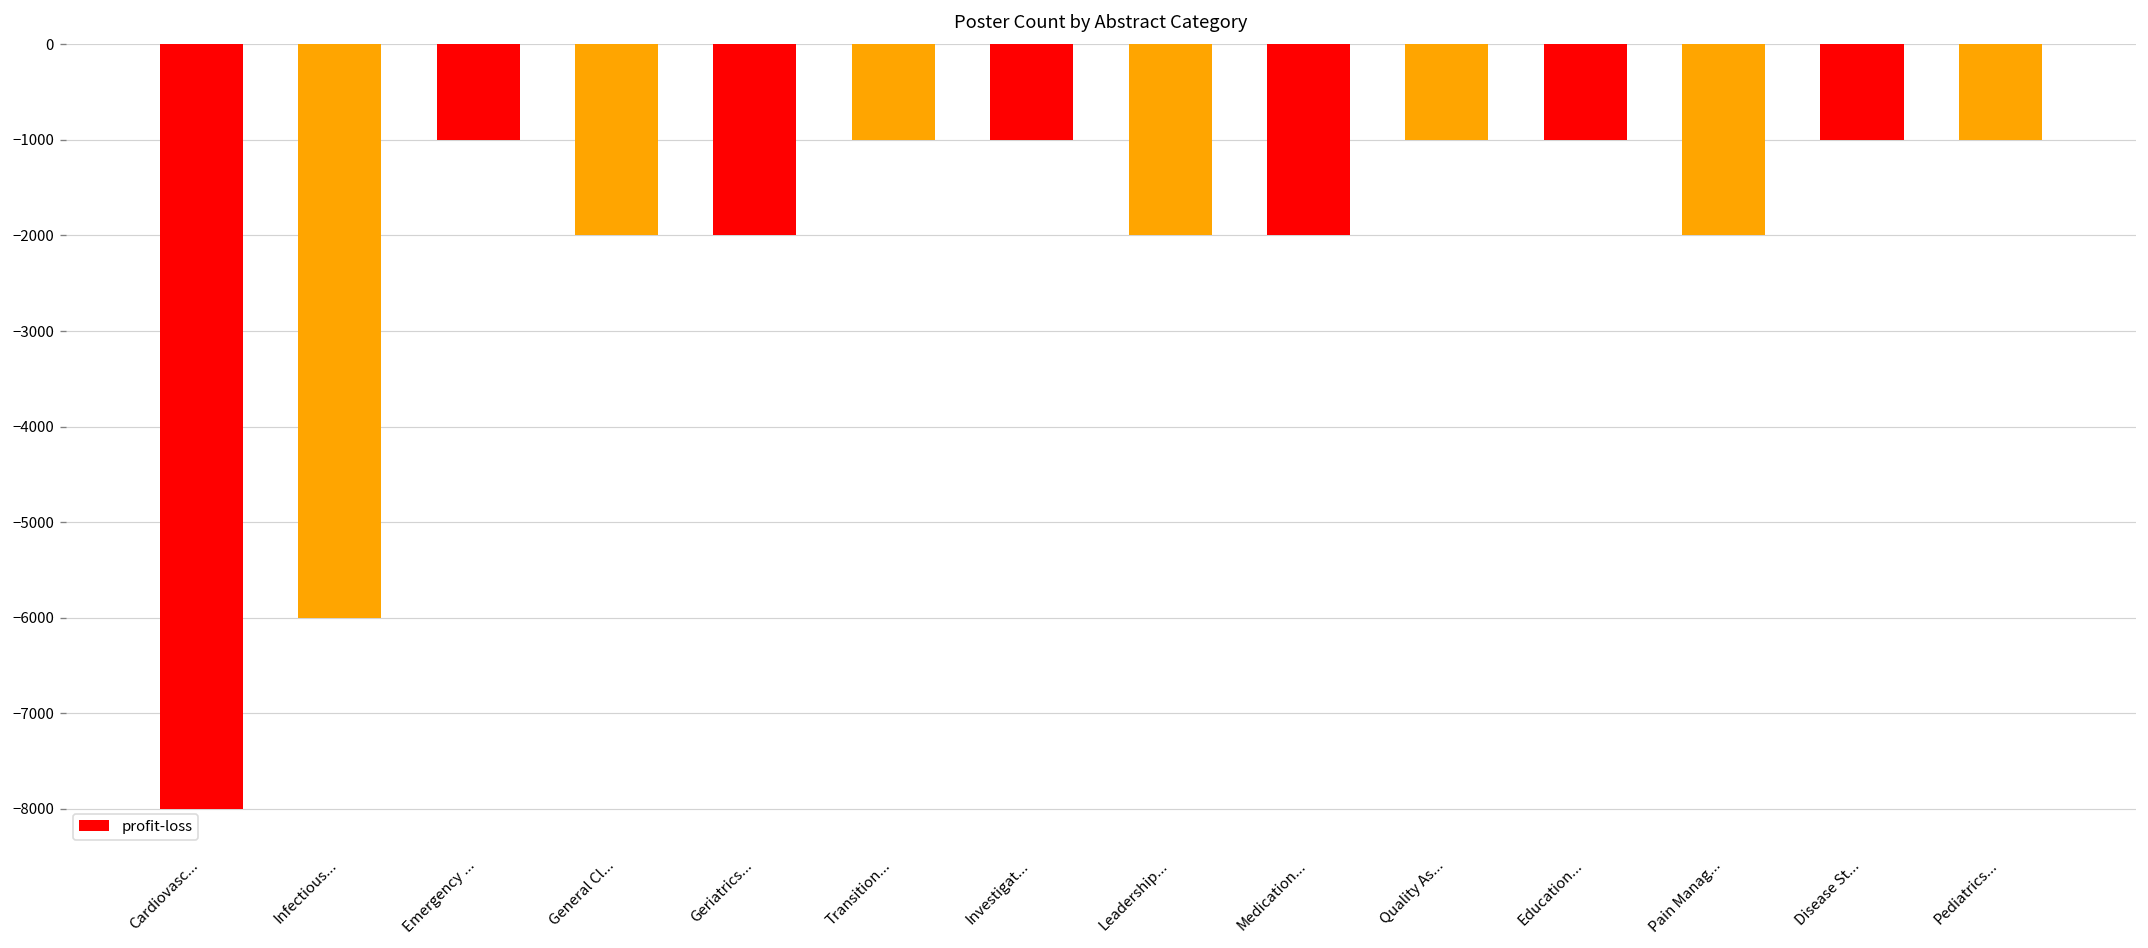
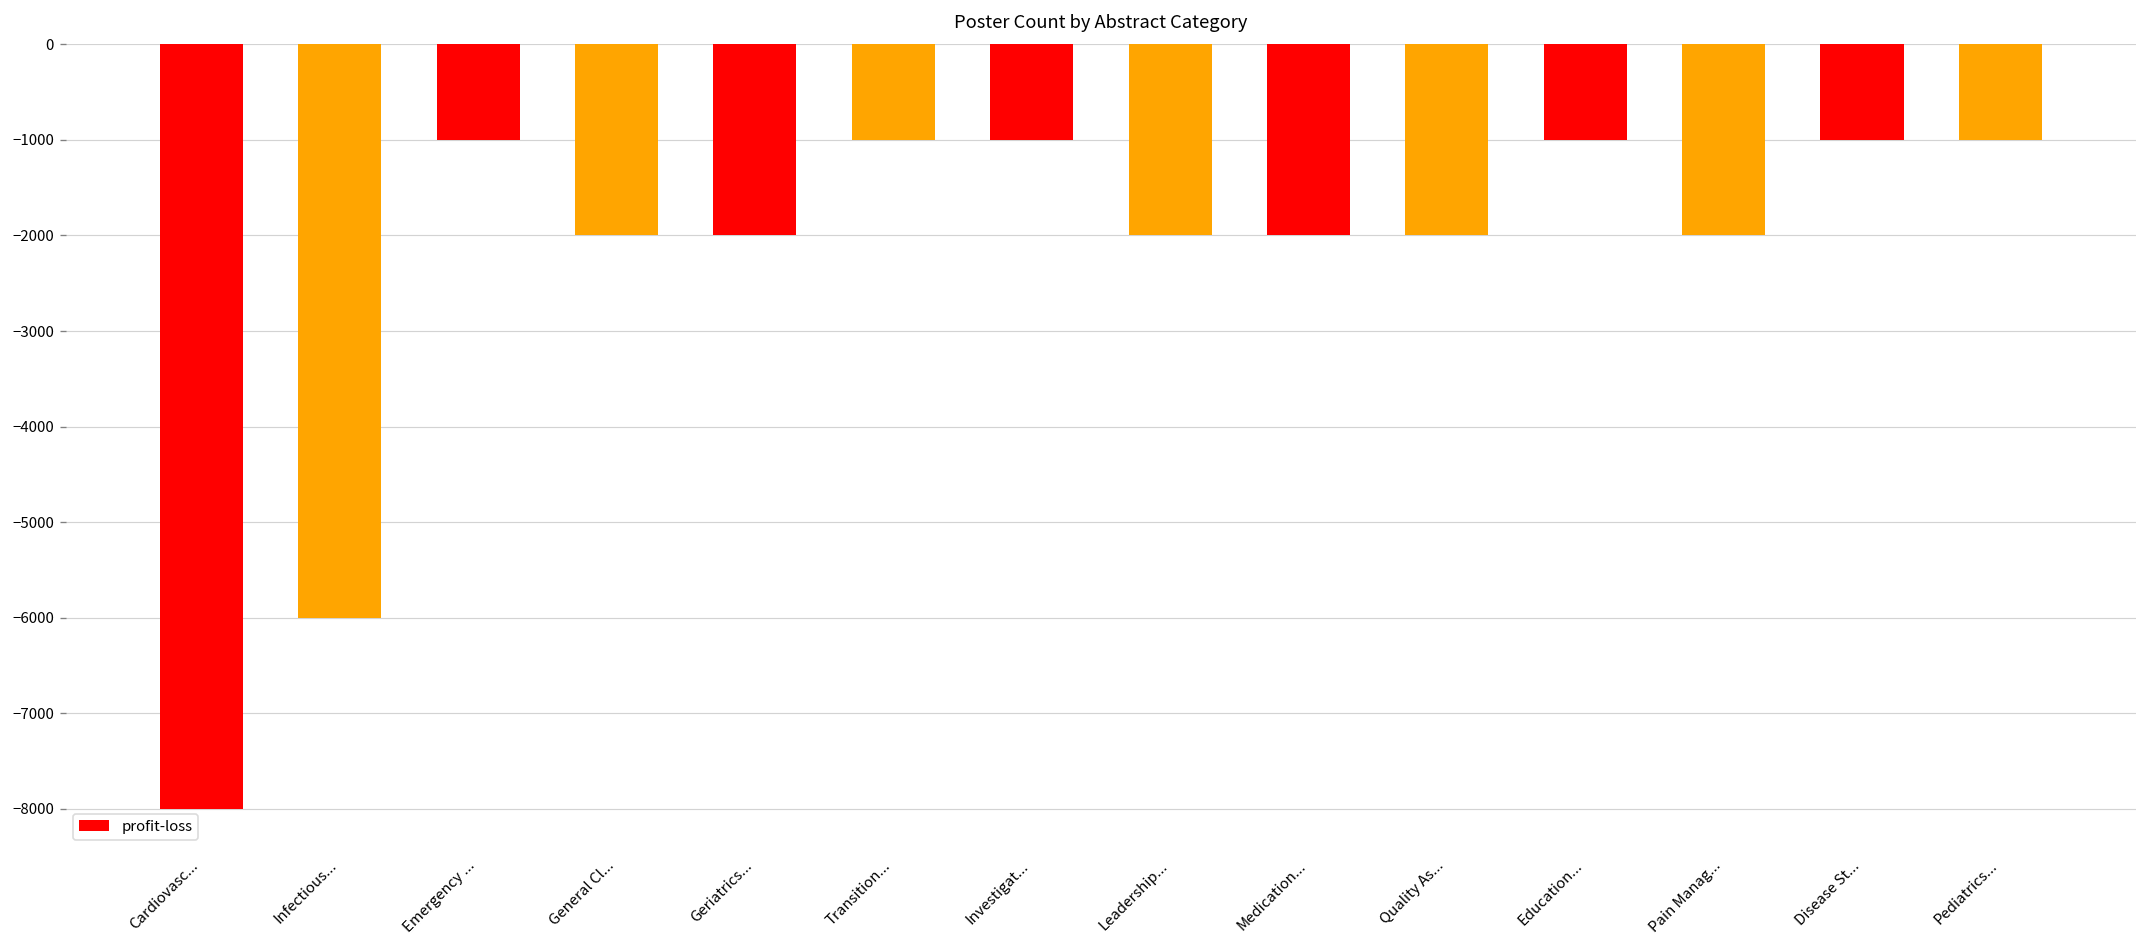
  {
    "Cardiovasc...": -8000,
    "Infectious...": -6000,
    "Emergency ...": -1000,
    "General Cl...": -2000,
    "Geriatrics...": -2000,
    "Transition...": -1000,
    "Investigat...": -1000,
    "Leadership...": -2000,
    "Medication...": -2000,
-   "Quality As...": -1000,
+   "Quality As...": -2000,
    "Education...": -1000,
    "Pain Manag...": -2000,
    "Disease St...": -1000,
    "Pediatrics...": -1000
  }
